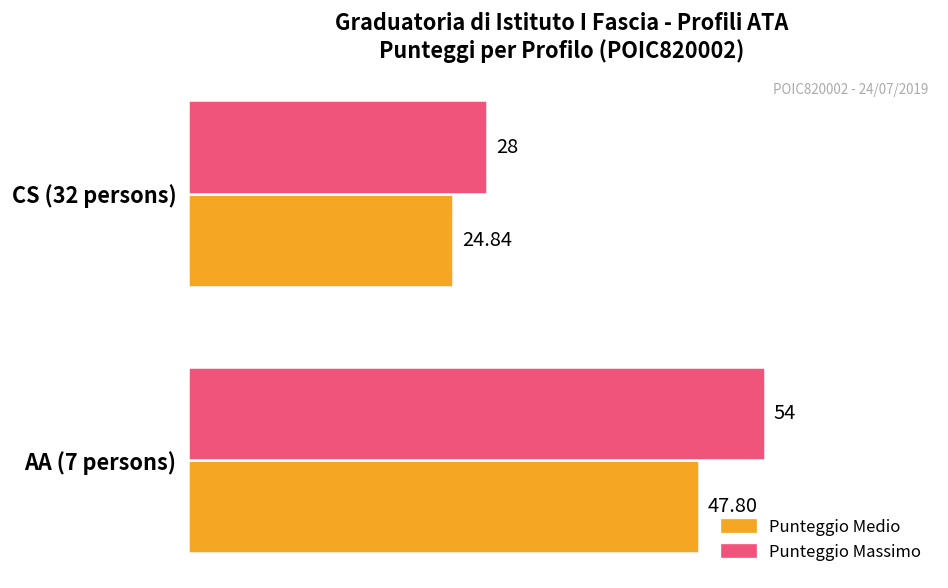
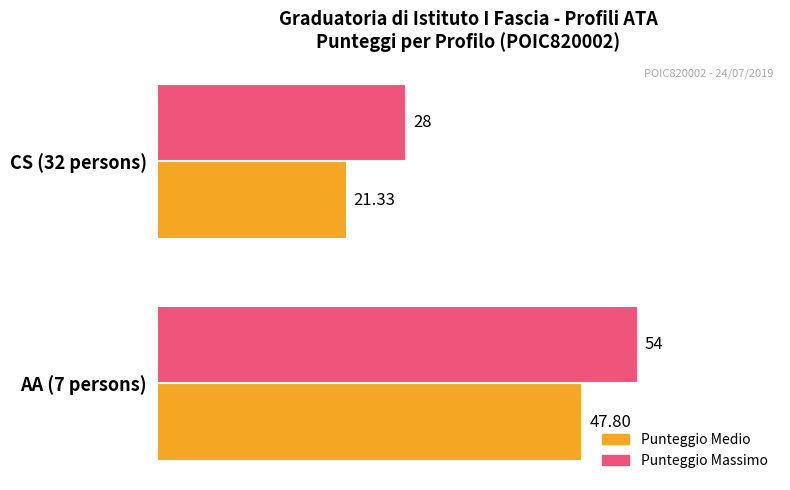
  {
    "Punteggio Medio": {
-     "CS (32 persons)": 24.84,
+     "CS (32 persons)": 21.33,
      "AA (7 persons)": 47.80
    },
    "Punteggio Massimo": {
      "CS (32 persons)": 28,
      "AA (7 persons)": 54
    }
  }
